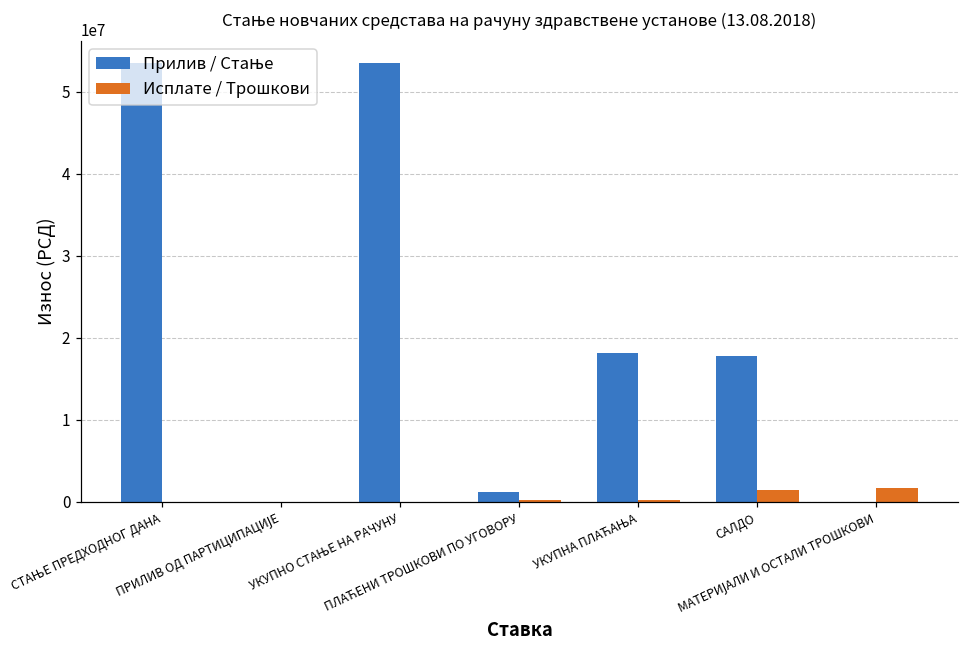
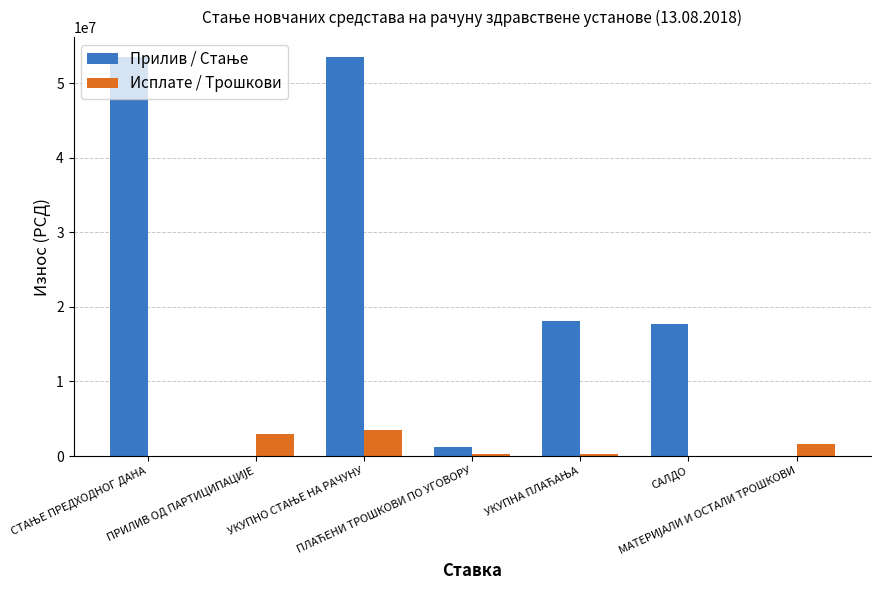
  {
    "Прилив / Стање": {
      "УКУПНО СТАЊЕ НА РАЧУНУ": 54000000,
      "ПЛАЋЕНИ ТРОШКОВИ ПО УГОВОРУ": 1000000,
      "УКУПНА ПЛАЋАЊА": 18000000,
      "САЛДО": 18000000,
      "МАТЕРИЈАЛИ И ОСТАЛИ ТРОШКОВИ": 0
    },
    "Исплате / Трошкови": {
      "СТАЊЕ ПРЕДХОДНОГ ДАНА": 0,
-     "ПРИЛИВ ОД ПАРТИЦИПАЦИЈЕ": 0,
-     "УКУПНО СТАЊЕ НА РАЧУНУ": 0,
-     "САЛДО": 1000000,
+     "ПРИЛИВ ОД ПАРТИЦИПАЦИЈЕ": 3000000,
+     "УКУПНО СТАЊЕ НА РАЧУНУ": 3000000,
+     "САЛДО": 0,
      "МАТЕРИЈАЛИ И ОСТАЛИ ТРОШКОВИ": 2000000
    }
  }
